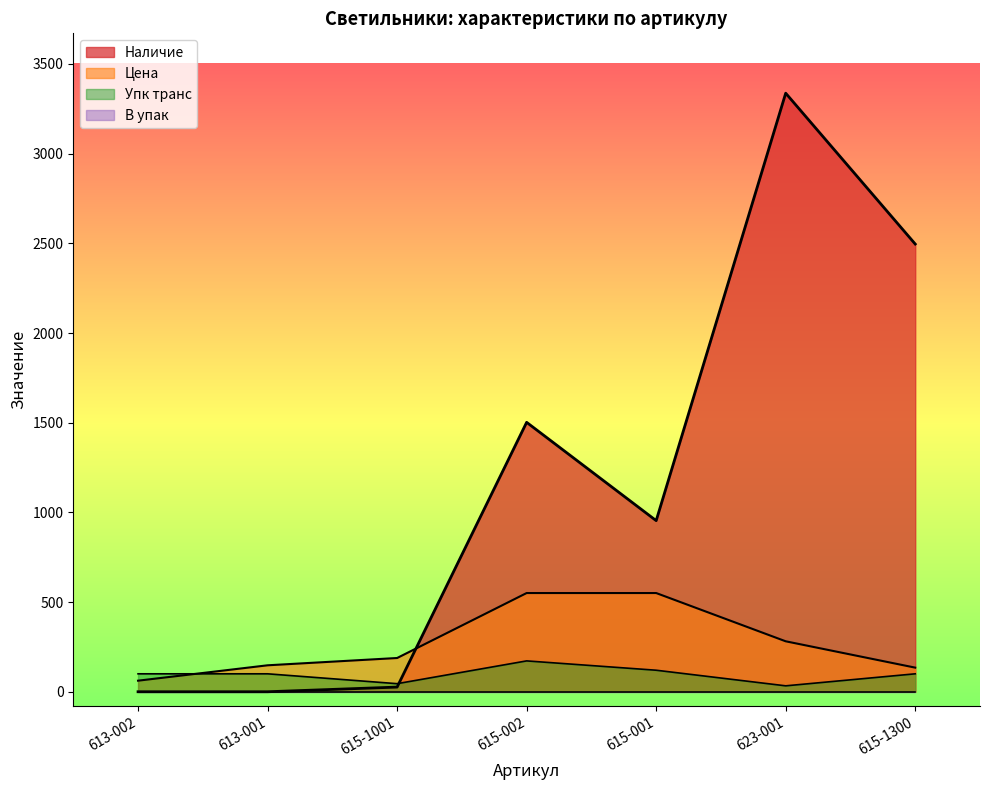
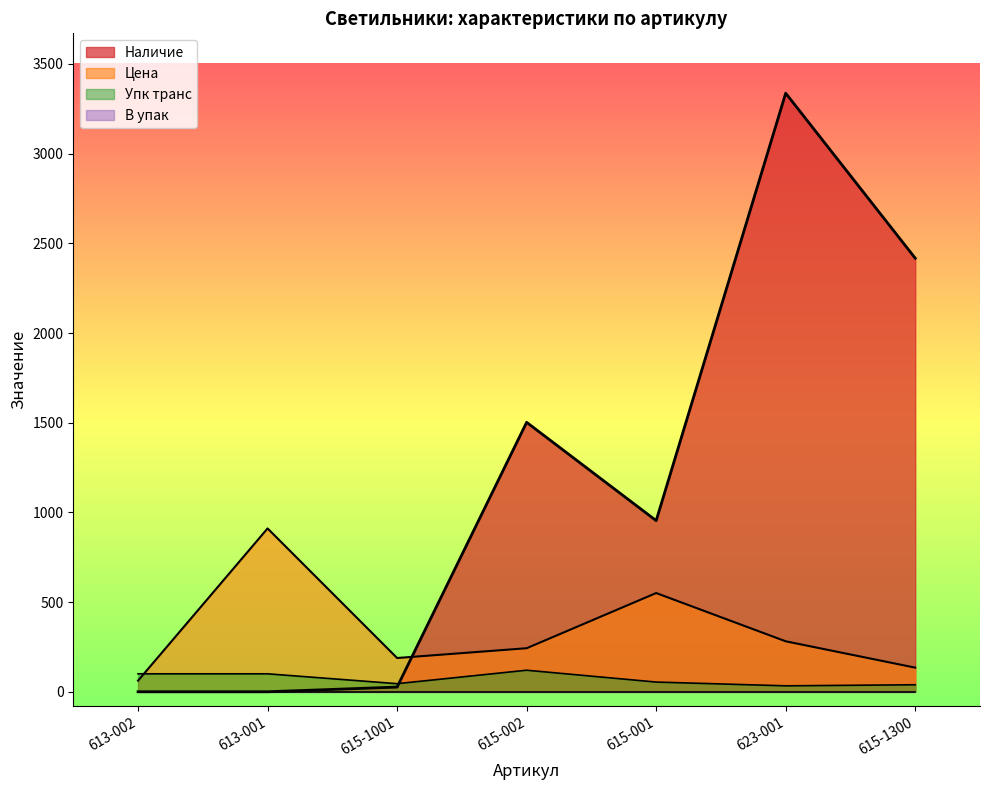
  {
    "Наличие": {
      "615-1001": 30,
      "615-002": 1500,
      "615-001": 950,
      "623-001": 3340,
-     "615-1300": 2500
+     "615-1300": 2420
    },
    "Цена": {
      "613-002": 60,
-     "613-001": 150,
+     "613-001": 910,
      "615-1001": 190,
-     "615-002": 550,
+     "615-002": 240,
      "615-001": 550,
      "623-001": 280,
      "615-1300": 130
    },
    "Упк транс": {
      "613-002": 100,
      "613-001": 100,
      "615-1001": 50,
-     "615-002": 170,
-     "615-001": 120,
+     "615-002": 120,
+     "615-001": 50,
      "623-001": 30,
-     "615-1300": 100
+     "615-1300": 40
    },
    "В упак": {
      "615-1001": 0,
      "615-002": 0,
      "615-001": 0,
      "623-001": 0,
      "615-1300": 0
    }
  }
